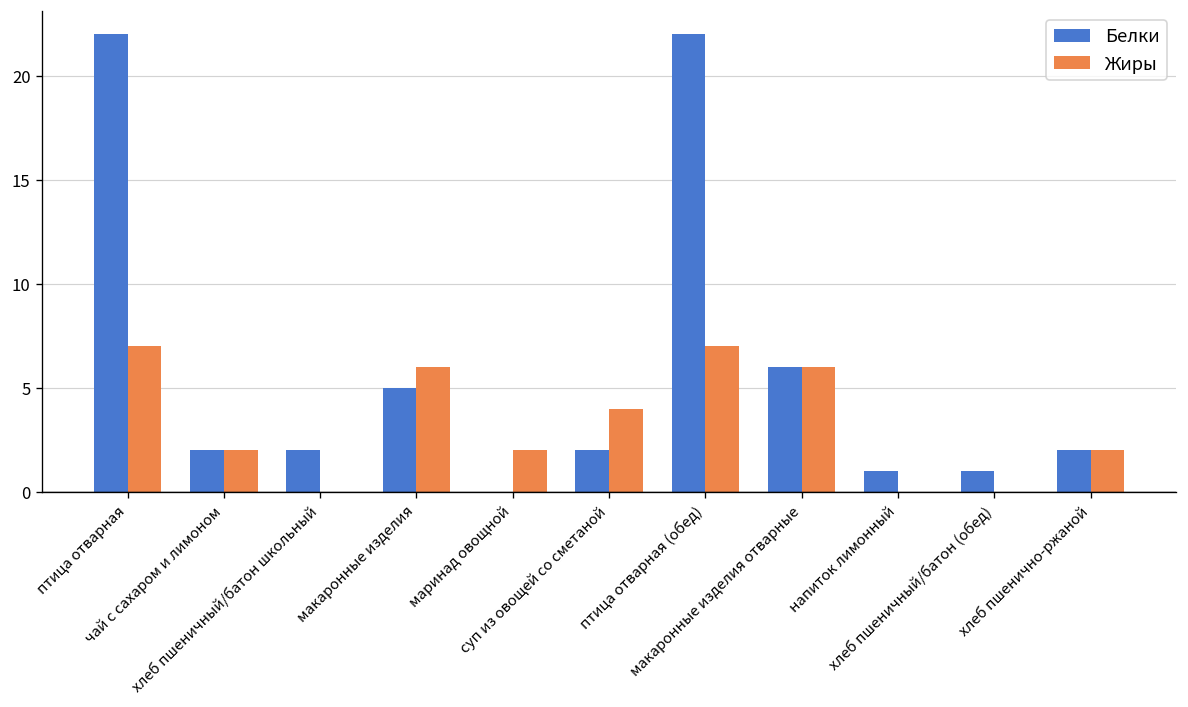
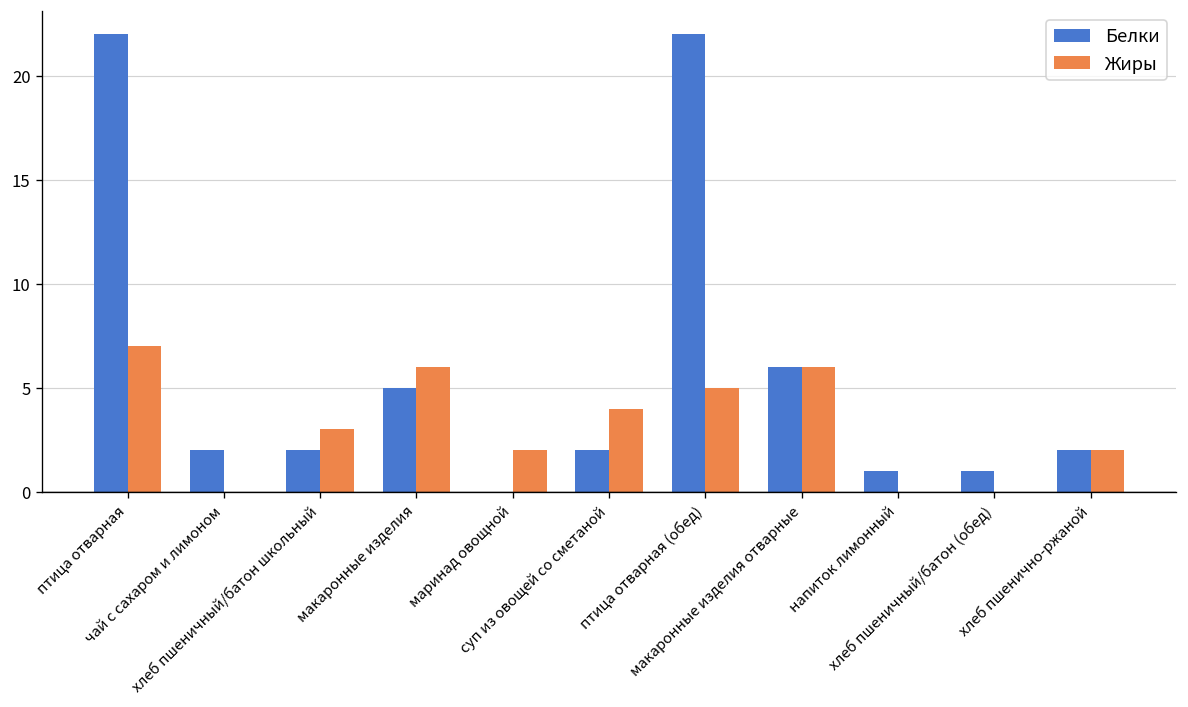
  {
    "Белки": {
      "птица отварная": 22,
      "чай с сахаром и лимоном": 2,
      "хлеб пшеничный/батон школьный": 2,
      "макаронные изделия": 5,
      "маринад овощной": 0,
      "суп из овощей со сметаной": 2,
      "птица отварная (обед)": 22,
      "макаронные изделия отварные": 6,
      "напиток лимонный": 1,
      "хлеб пшеничный/батон (обед)": 1,
      "хлеб пшенично-ржаной": 2
    },
    "Жиры": {
      "птица отварная": 7,
-     "чай с сахаром и лимоном": 2,
-     "хлеб пшеничный/батон школьный": 0,
+     "чай с сахаром и лимоном": 0,
+     "хлеб пшеничный/батон школьный": 3,
      "макаронные изделия": 6,
      "маринад овощной": 2,
      "суп из овощей со сметаной": 4,
-     "птица отварная (обед)": 7,
+     "птица отварная (обед)": 5,
      "макаронные изделия отварные": 6,
      "напиток лимонный": 0,
      "хлеб пшеничный/батон (обед)": 0,
      "хлеб пшенично-ржаной": 2
    }
  }
